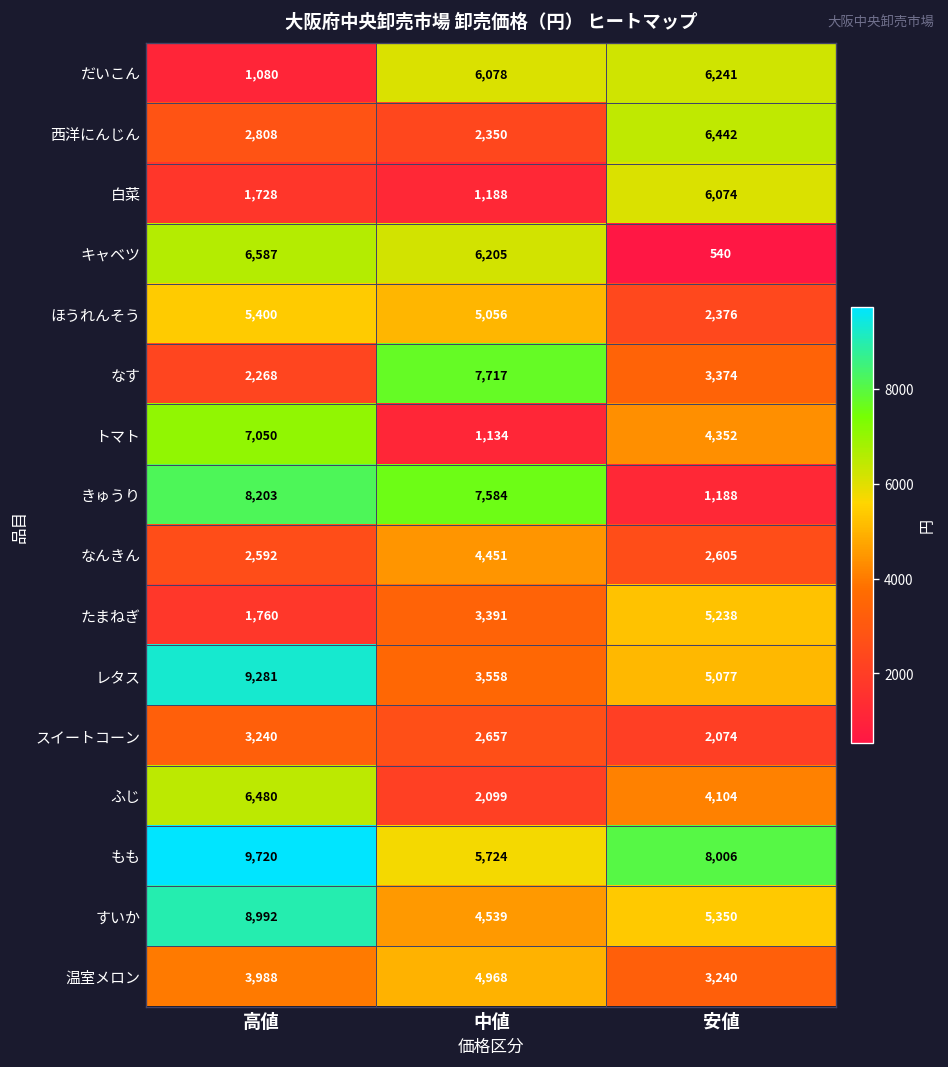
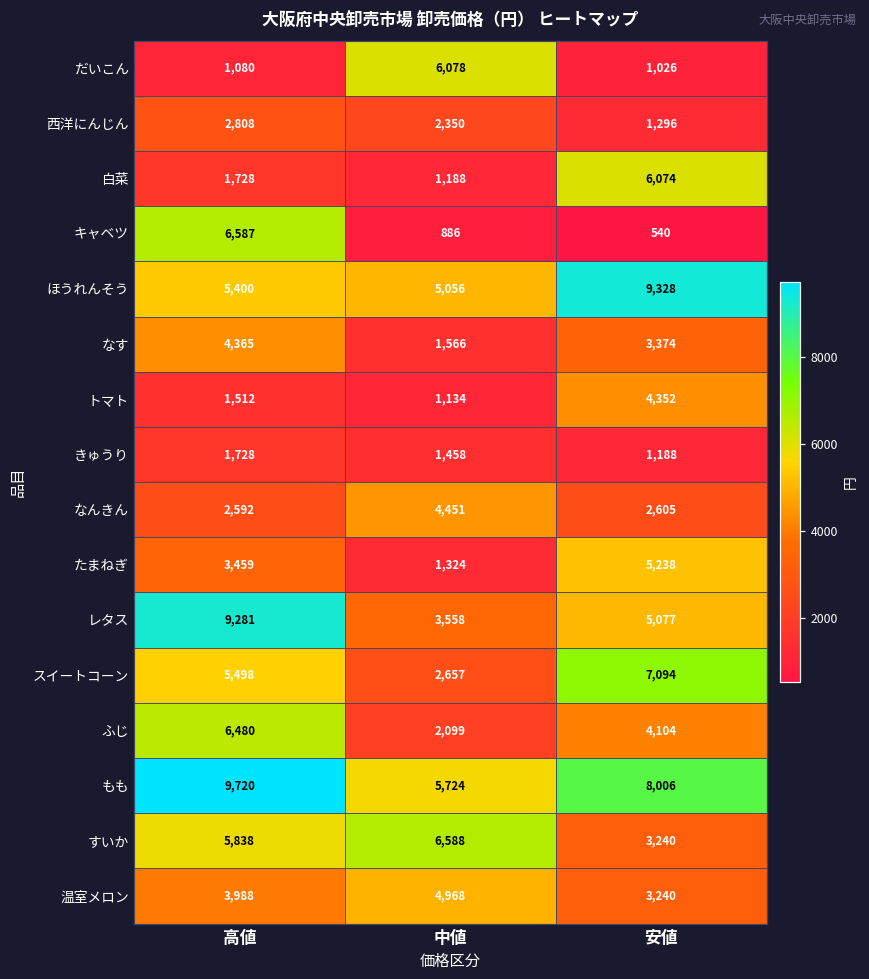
  {
    "だいこん": {
      "高値": "1,080",
      "中値": "6,078",
-     "安値": "6,241"
+     "安値": "1,026"
    },
    "西洋にんじん": {
      "高値": "2,808",
      "中値": "2,350",
-     "安値": "6,442"
+     "安値": "1,296"
    },
    "白菜": {
      "高値": "1,728",
      "中値": "1,188",
      "安値": "6,074"
    },
    "キャベツ": {
      "高値": "6,587",
-     "中値": "6,205",
+     "中値": "886",
      "安値": "540"
    },
    "ほうれんそう": {
      "高値": "5,400",
      "中値": "5,056",
-     "安値": "2,376"
+     "安値": "9,328"
    },
    "なす": {
-     "高値": "2,268",
-     "中値": "7,717",
+     "高値": "4,365",
+     "中値": "1,566",
      "安値": "3,374"
    },
    "トマト": {
-     "高値": "7,050",
+     "高値": "1,512",
      "中値": "1,134",
      "安値": "4,352"
    },
    "きゅうり": {
-     "高値": "8,203",
-     "中値": "7,584",
+     "高値": "1,728",
+     "中値": "1,458",
      "安値": "1,188"
    },
    "なんきん": {
      "高値": "2,592",
      "中値": "4,451",
      "安値": "2,605"
    },
    "たまねぎ": {
-     "高値": "1,760",
-     "中値": "3,391",
+     "高値": "3,459",
+     "中値": "1,324",
      "安値": "5,238"
    },
    "レタス": {
      "高値": "9,281",
      "中値": "3,558",
      "安値": "5,077"
    },
    "スイートコーン": {
-     "高値": "3,240",
+     "高値": "5,498",
      "中値": "2,657",
-     "安値": "2,074"
+     "安値": "7,094"
    },
    "ふじ": {
      "高値": "6,480",
      "中値": "2,099",
      "安値": "4,104"
    },
    "もも": {
      "高値": "9,720",
      "中値": "5,724",
      "安値": "8,006"
    },
    "すいか": {
-     "高値": "8,992",
-     "中値": "4,539",
-     "安値": "5,350"
+     "高値": "5,838",
+     "中値": "6,588",
+     "安値": "3,240"
    },
    "温室メロン": {
      "高値": "3,988",
      "中値": "4,968",
      "安値": "3,240"
    }
  }
